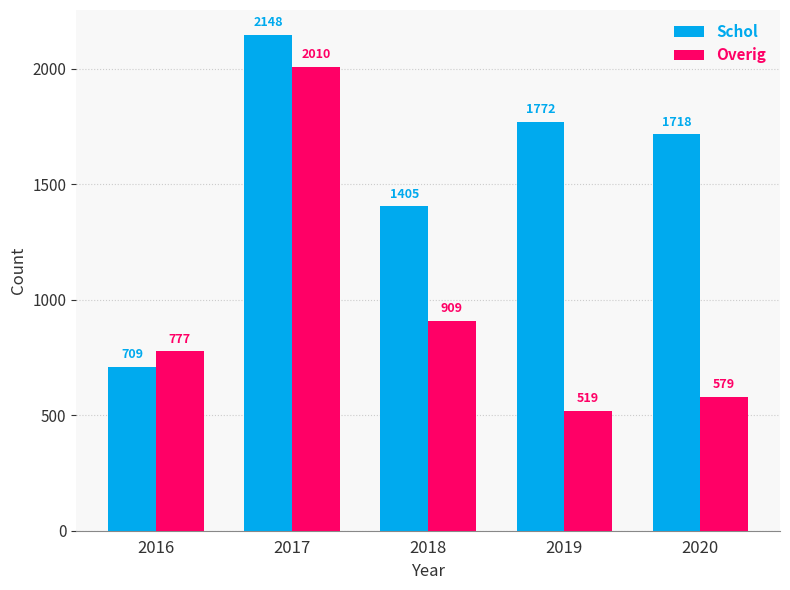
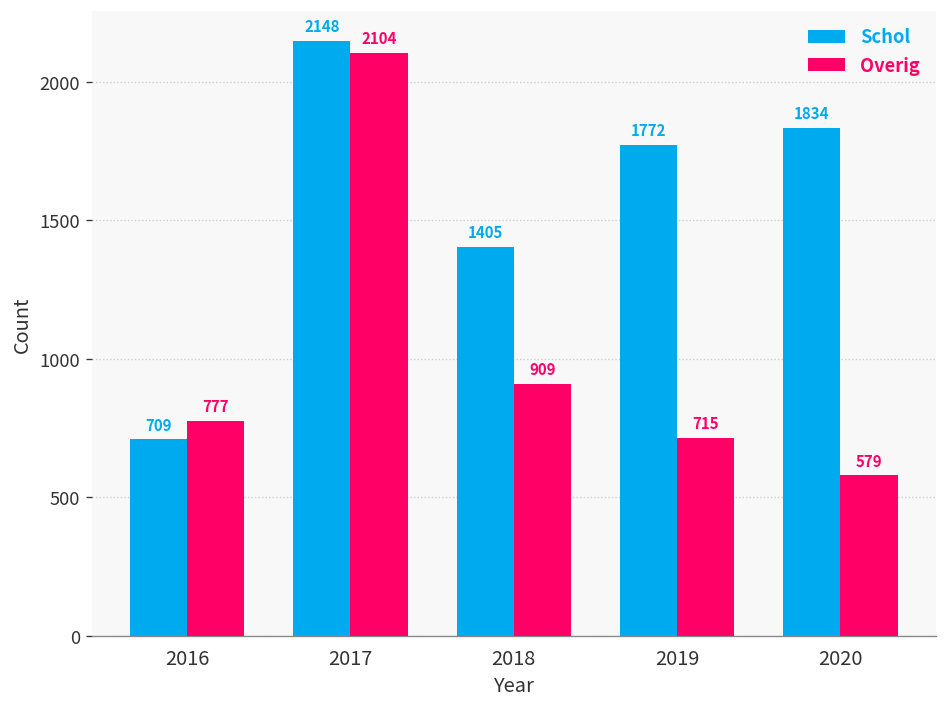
  {
    "Schol": {
      "2016": 709,
      "2017": 2148,
      "2018": 1405,
      "2019": 1772,
-     "2020": 1718
+     "2020": 1834
    },
    "Overig": {
      "2016": 777,
-     "2017": 2010,
+     "2017": 2104,
      "2018": 909,
-     "2019": 519,
+     "2019": 715,
      "2020": 579
    }
  }
